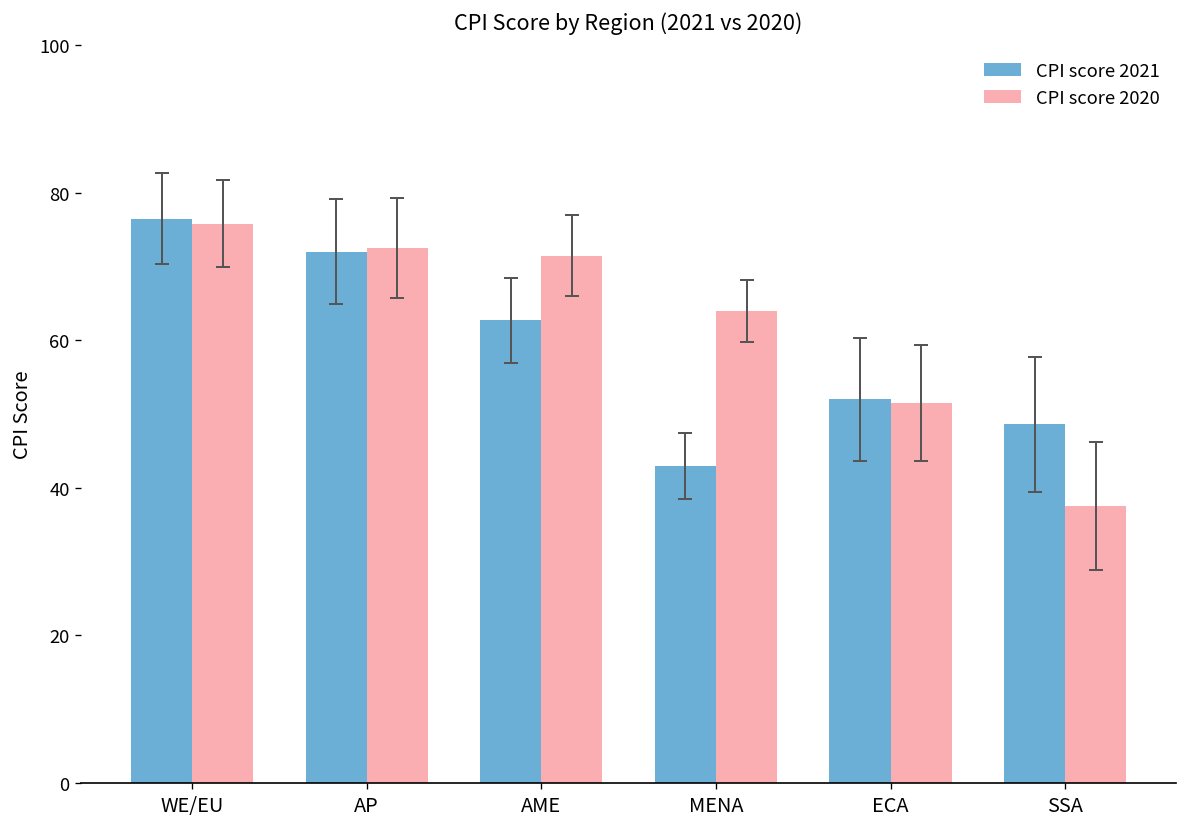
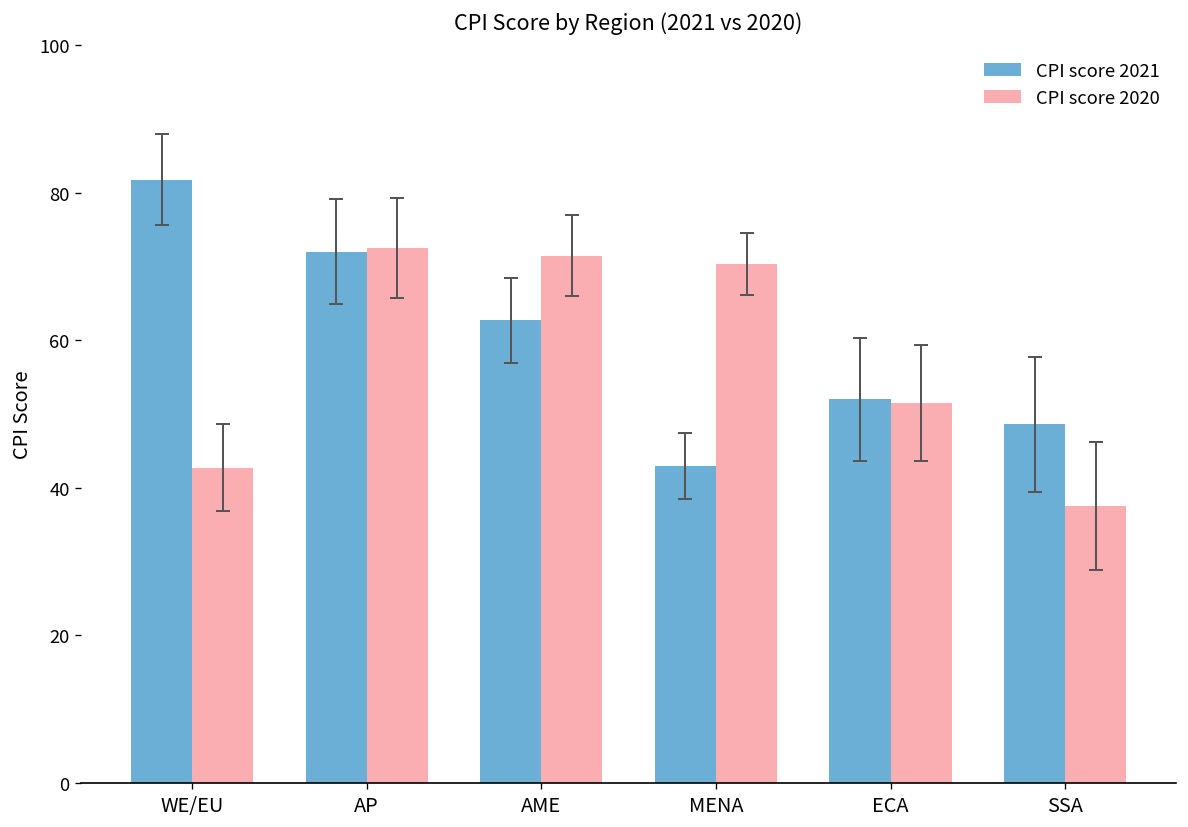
  {
    "CPI score 2021": {
-     "WE/EU": 77,
+     "WE/EU": 82,
      "AP": 72,
      "AME": 63,
      "MENA": 43,
      "ECA": 52,
      "SSA": 49
    },
    "CPI score 2020": {
-     "WE/EU": 76,
+     "WE/EU": 43,
      "AP": 73,
      "AME": 72,
-     "MENA": 64,
+     "MENA": 70,
      "ECA": 52,
      "SSA": 38
    }
  }
